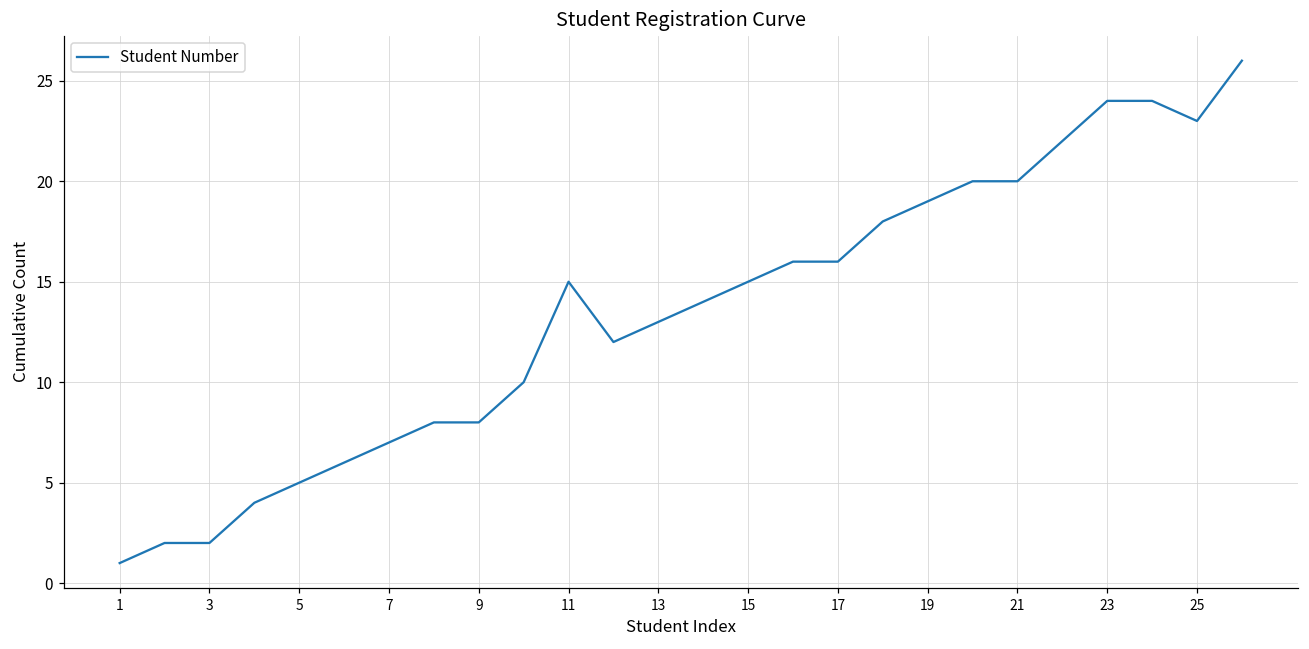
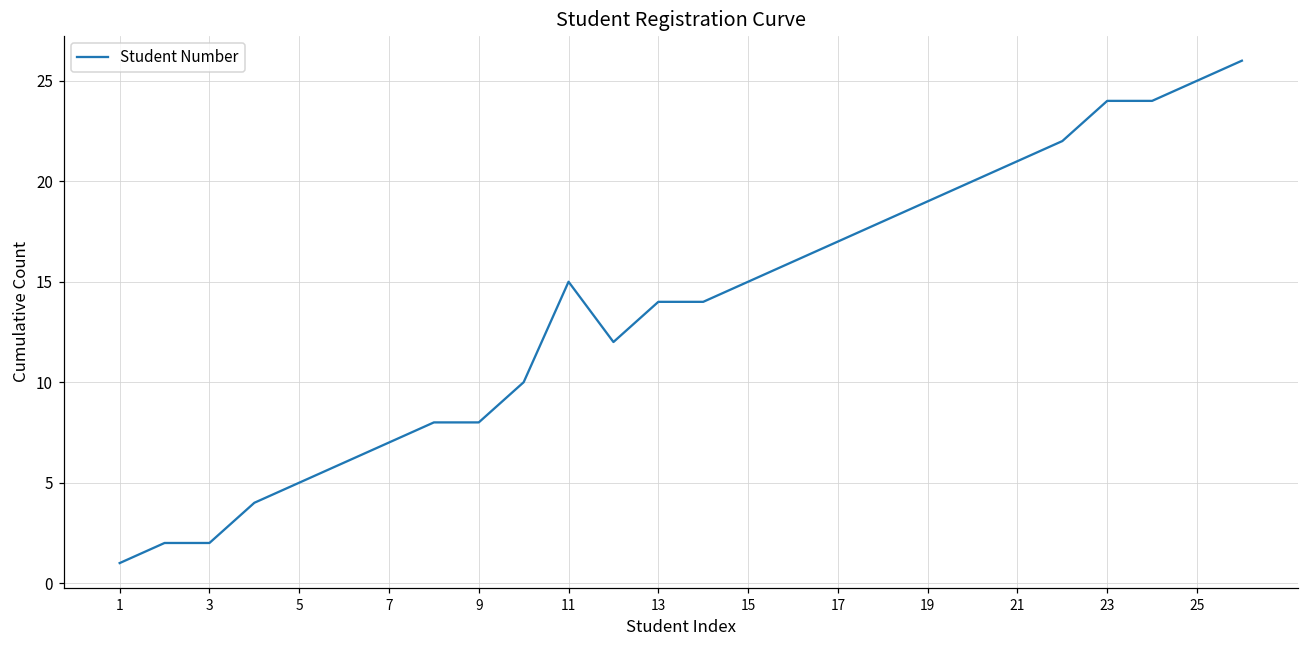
  {
    "1": 1,
    "3": 2,
    "5": 5,
    "7": 7,
    "9": 8,
    "11": 15,
-   "13": 13,
+   "13": 14,
    "15": 15,
-   "17": 16,
+   "17": 17,
    "19": 19,
-   "21": 20,
+   "21": 21,
    "23": 24,
-   "25": 23
+   "25": 25
  }
